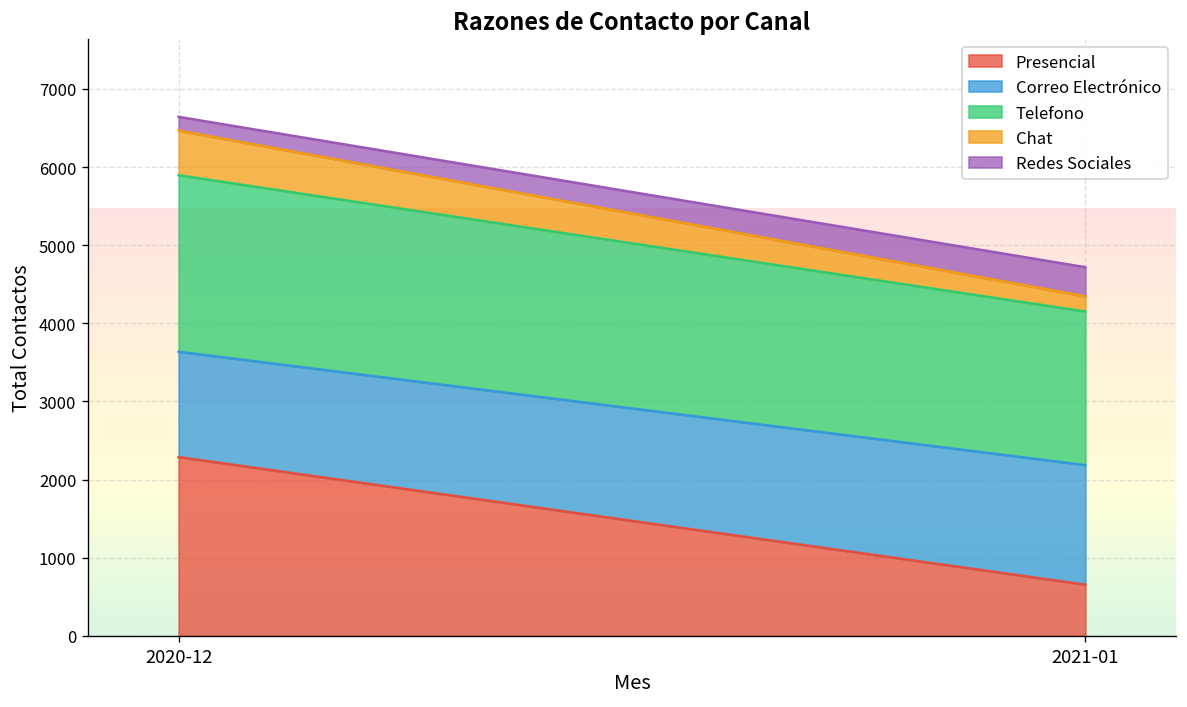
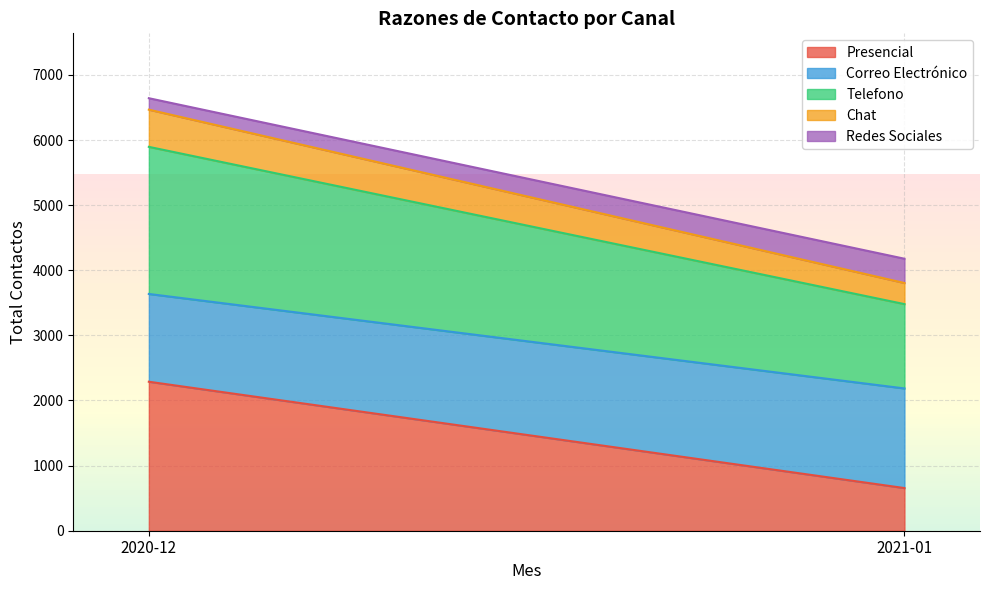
  {
    "Presencial": {
      "2020-12": 2300,
      "2021-01": 700
    },
    "Correo Electrónico": {
      "2020-12": 1300,
      "2021-01": 1500
    },
    "Telefono": {
      "2020-12": 2300,
-     "2021-01": 2000
+     "2021-01": 1300
    },
    "Chat": {
      "2020-12": 600,
-     "2021-01": 200
+     "2021-01": 300
    },
    "Redes Sociales": {
      "2020-12": 200,
      "2021-01": 400
    }
  }
